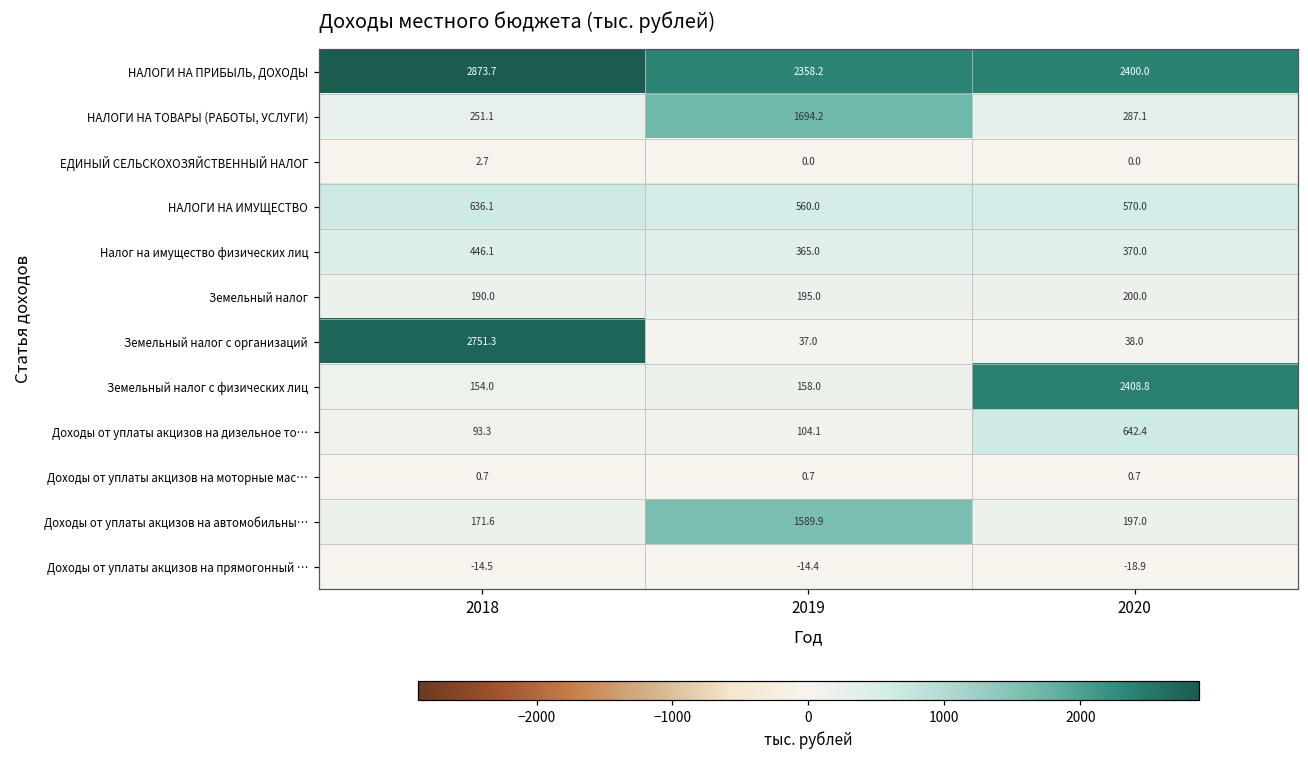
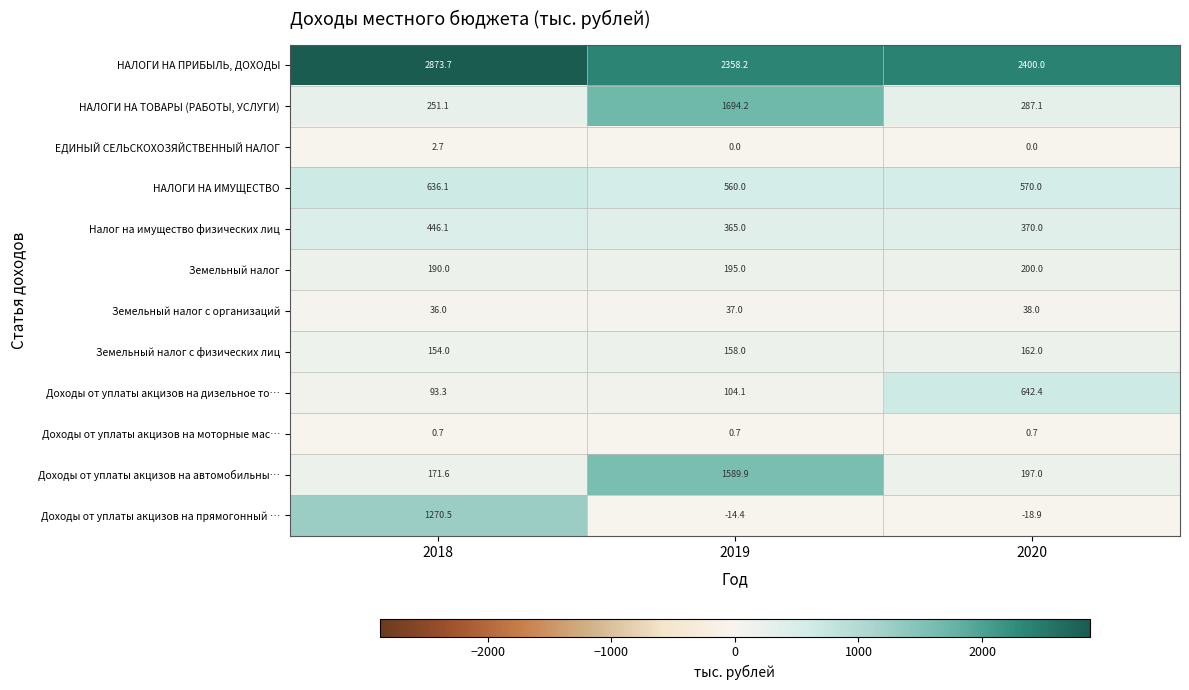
  {
    "НАЛОГИ НА ПРИБЫЛЬ, ДОХОДЫ": {
      "2018": 2873.7,
      "2019": 2358.2,
      "2020": 2400.0
    },
    "НАЛОГИ НА ТОВАРЫ (РАБОТЫ, УСЛУГИ)": {
      "2018": 251.1,
      "2019": 1694.2,
      "2020": 287.1
    },
    "ЕДИНЫЙ СЕЛЬСКОХОЗЯЙСТВЕННЫЙ НАЛОГ": {
      "2018": 2.7,
      "2019": 0.0,
      "2020": 0.0
    },
    "НАЛОГИ НА ИМУЩЕСТВО": {
      "2018": 636.1,
      "2019": 560.0,
      "2020": 570.0
    },
    "Налог на имущество физических лиц": {
      "2018": 446.1,
      "2019": 365.0,
      "2020": 370.0
    },
    "Земельный налог": {
      "2018": 190.0,
      "2019": 195.0,
      "2020": 200.0
    },
    "Земельный налог с организаций": {
-     "2018": 2751.3,
+     "2018": 36.0,
      "2019": 37.0,
      "2020": 38.0
    },
    "Земельный налог с физических лиц": {
      "2018": 154.0,
      "2019": 158.0,
-     "2020": 2408.8
+     "2020": 162.0
    },
    "Доходы от уплаты акцизов на дизельное то…": {
      "2018": 93.3,
      "2019": 104.1,
      "2020": 642.4
    },
    "Доходы от уплаты акцизов на моторные мас…": {
      "2018": 0.7,
      "2019": 0.7,
      "2020": 0.7
    },
    "Доходы от уплаты акцизов на автомобильны…": {
      "2018": 171.6,
      "2019": 1589.9,
      "2020": 197.0
    },
    "Доходы от уплаты акцизов на прямогонный …": {
-     "2018": -14.5,
+     "2018": 1270.5,
      "2019": -14.4,
      "2020": -18.9
    }
  }
